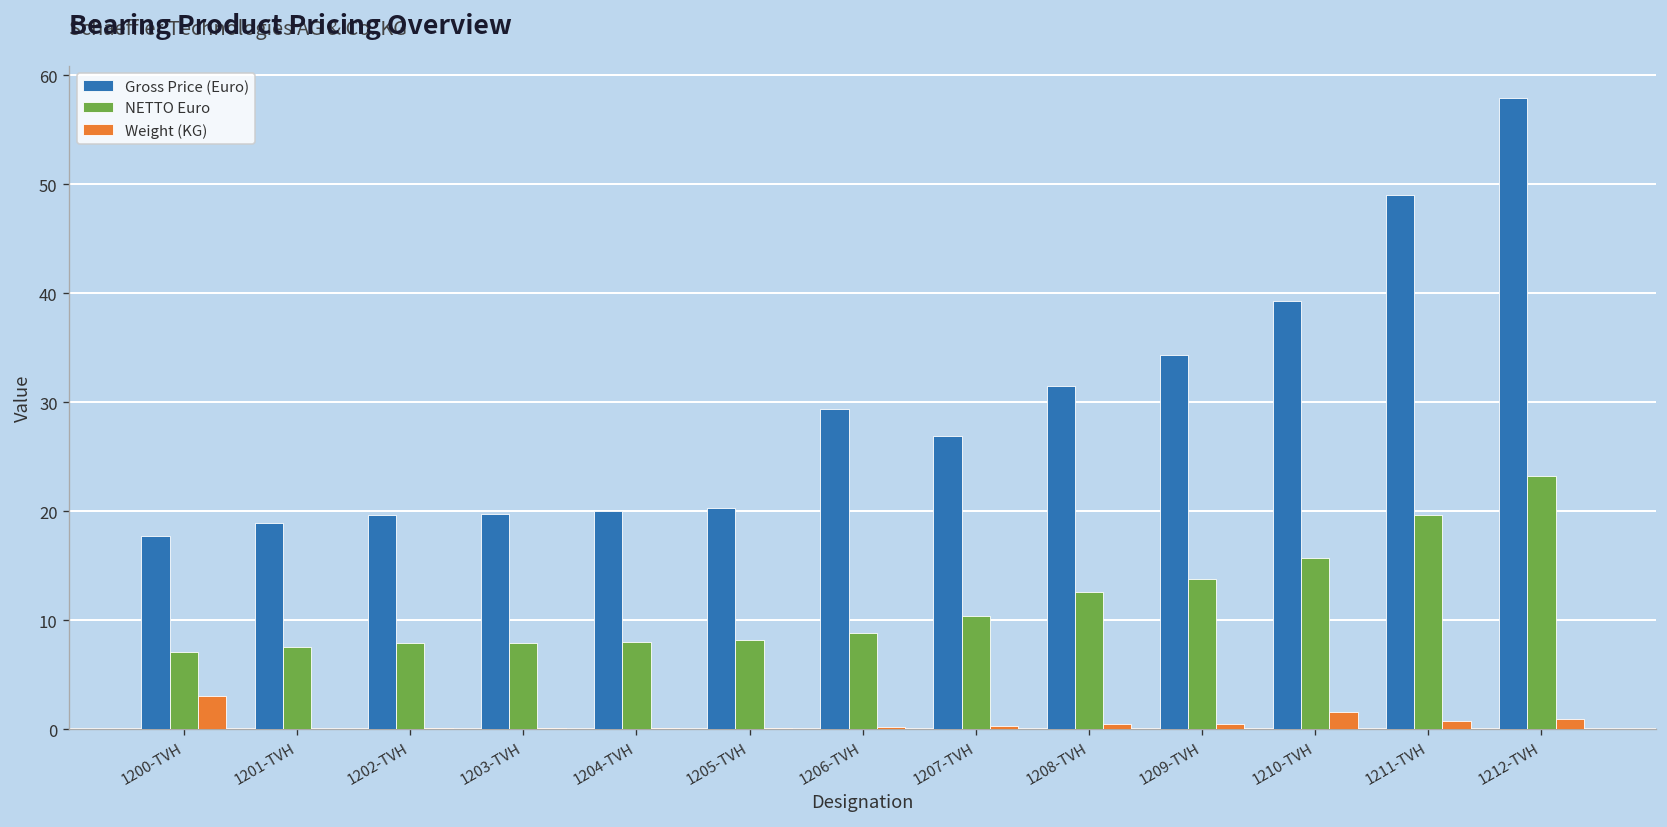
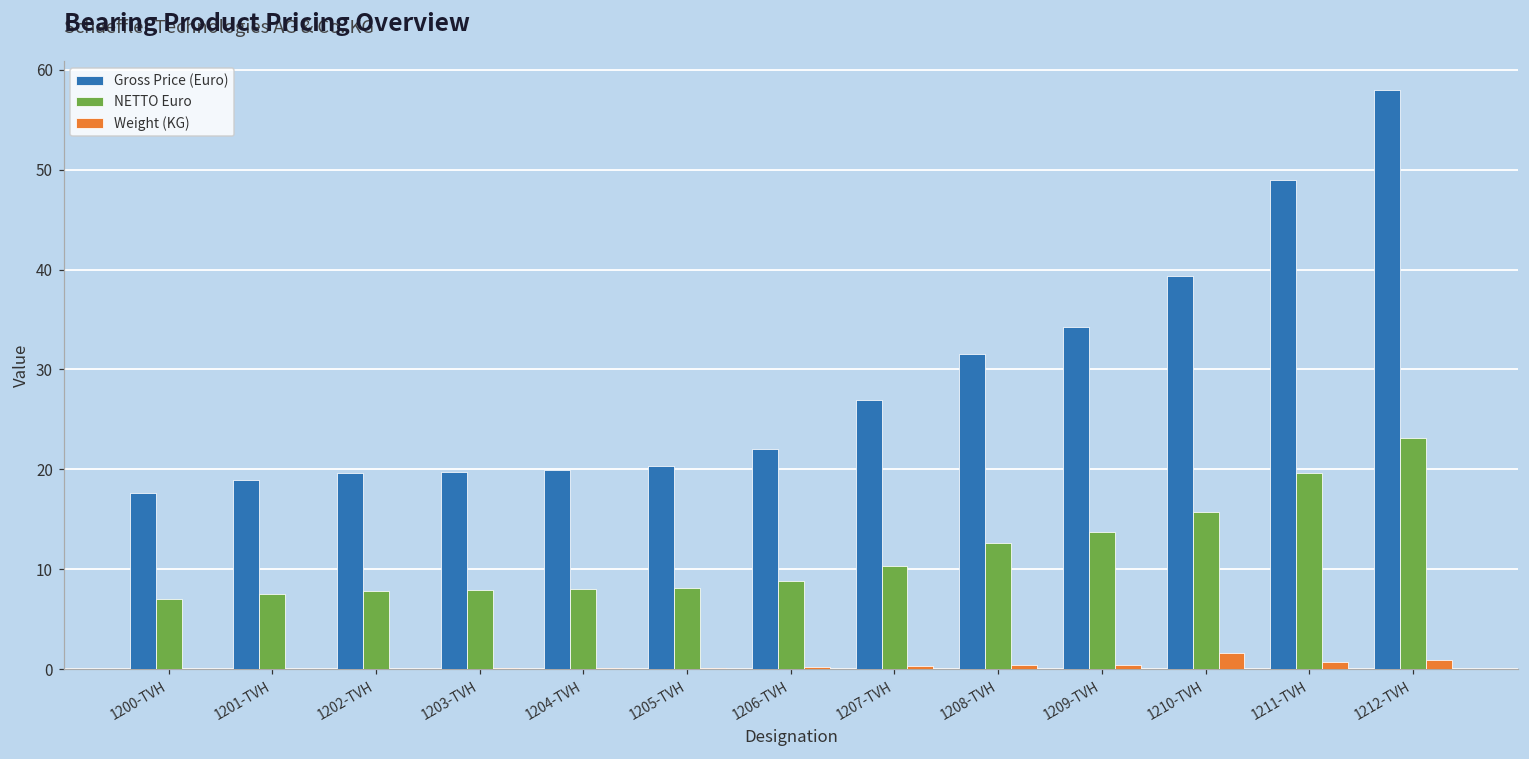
  {
    "Gross Price (Euro)": {
      "1200-TVH": 18,
      "1201-TVH": 19,
      "1202-TVH": 20,
      "1203-TVH": 20,
      "1204-TVH": 20,
      "1205-TVH": 20,
-     "1206-TVH": 29,
+     "1206-TVH": 22,
      "1207-TVH": 27,
      "1208-TVH": 32,
      "1209-TVH": 34,
      "1210-TVH": 39,
      "1211-TVH": 49,
      "1212-TVH": 58
    },
    "NETTO Euro": {
      "1200-TVH": 7,
      "1201-TVH": 8,
      "1202-TVH": 8,
      "1203-TVH": 8,
      "1204-TVH": 8,
      "1205-TVH": 8,
      "1206-TVH": 9,
      "1207-TVH": 10,
      "1208-TVH": 13,
      "1209-TVH": 14,
      "1210-TVH": 16,
      "1211-TVH": 20,
      "1212-TVH": 23
    },
    "Weight (KG)": {
-     "1200-TVH": 3,
+     "1200-TVH": 0,
      "1207-TVH": 0,
      "1208-TVH": 0,
      "1209-TVH": 0,
      "1210-TVH": 2,
      "1211-TVH": 1,
      "1212-TVH": 1
    }
  }
